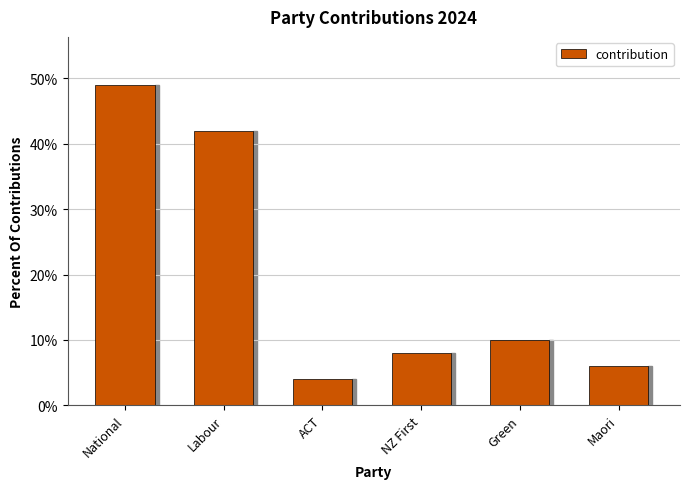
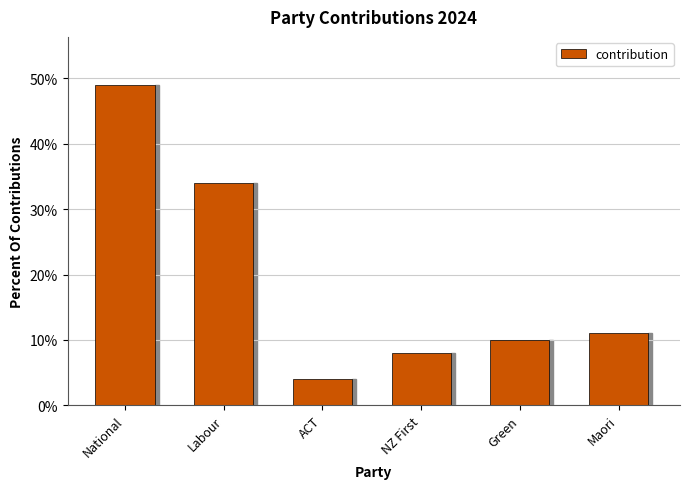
  {
    "National": "49%",
-   "Labour": "42%",
+   "Labour": "34%",
    "ACT": "4%",
    "NZ First": "8%",
    "Green": "10%",
-   "Maori": "6%"
+   "Maori": "11%"
  }
